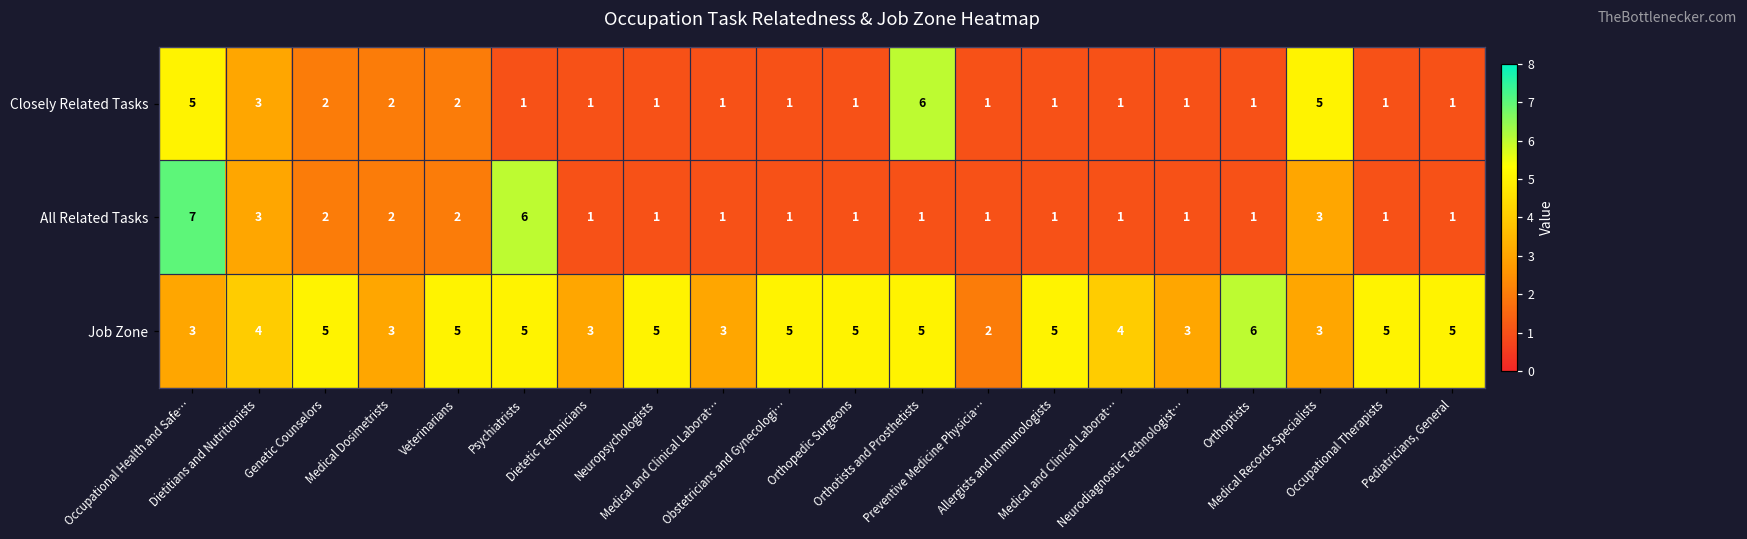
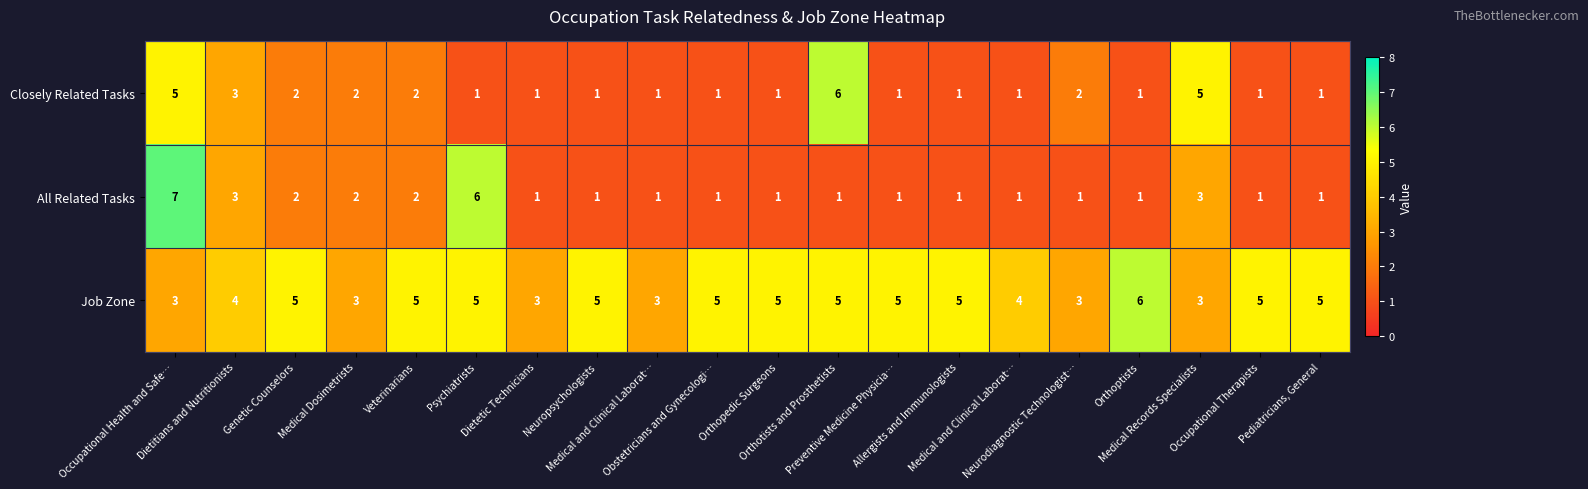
  {
    "Closely Related Tasks": {
      "Occupational Health and Safe…": 5,
      "Dietitians and Nutritionists": 3,
      "Genetic Counselors": 2,
      "Medical Dosimetrists": 2,
      "Veterinarians": 2,
      "Psychiatrists": 1,
      "Dietetic Technicians": 1,
      "Neuropsychologists": 1,
      "Obstetricians and Gynecologi…": 1,
      "Orthopedic Surgeons": 1,
      "Orthotists and Prosthetists": 6,
      "Preventive Medicine Physicia…": 1,
      "Allergists and Immunologists": 1,
-     "Neurodiagnostic Technologist…": 1,
+     "Neurodiagnostic Technologist…": 2,
      "Orthoptists": 1,
      "Medical Records Specialists": 5,
      "Occupational Therapists": 1,
      "Pediatricians, General": 1
    },
    "All Related Tasks": {
      "Occupational Health and Safe…": 7,
      "Dietitians and Nutritionists": 3,
      "Genetic Counselors": 2,
      "Medical Dosimetrists": 2,
      "Veterinarians": 2,
      "Psychiatrists": 6,
      "Dietetic Technicians": 1,
      "Neuropsychologists": 1,
      "Obstetricians and Gynecologi…": 1,
      "Orthopedic Surgeons": 1,
      "Orthotists and Prosthetists": 1,
      "Preventive Medicine Physicia…": 1,
      "Allergists and Immunologists": 1,
      "Neurodiagnostic Technologist…": 1,
      "Orthoptists": 1,
      "Medical Records Specialists": 3,
      "Occupational Therapists": 1,
      "Pediatricians, General": 1
    },
    "Job Zone": {
      "Occupational Health and Safe…": 3,
      "Dietitians and Nutritionists": 4,
      "Genetic Counselors": 5,
      "Medical Dosimetrists": 3,
      "Veterinarians": 5,
      "Psychiatrists": 5,
      "Dietetic Technicians": 3,
      "Neuropsychologists": 5,
      "Obstetricians and Gynecologi…": 5,
      "Orthopedic Surgeons": 5,
      "Orthotists and Prosthetists": 5,
-     "Preventive Medicine Physicia…": 2,
+     "Preventive Medicine Physicia…": 5,
      "Allergists and Immunologists": 5,
      "Neurodiagnostic Technologist…": 3,
      "Orthoptists": 6,
      "Medical Records Specialists": 3,
      "Occupational Therapists": 5,
      "Pediatricians, General": 5
    }
  }
